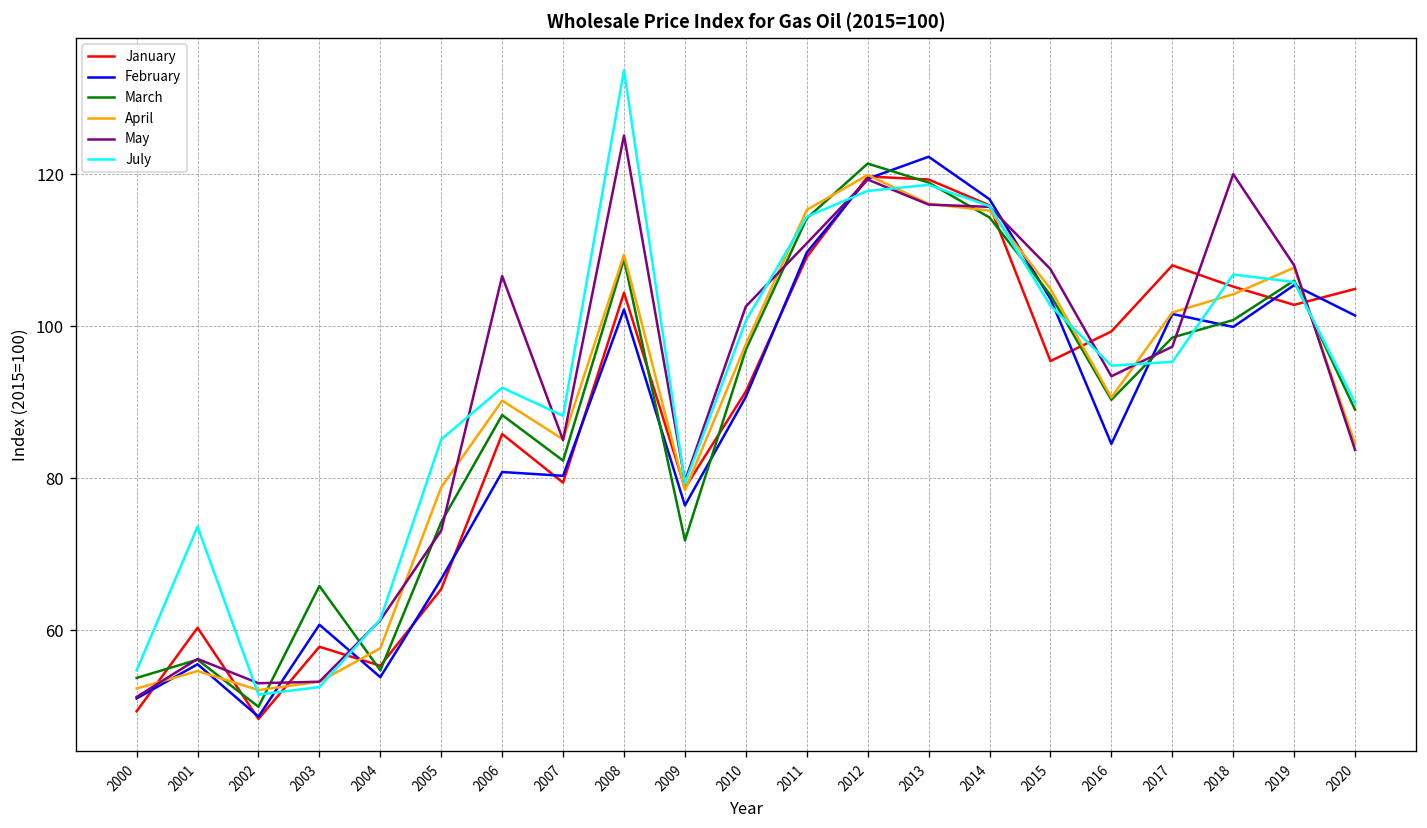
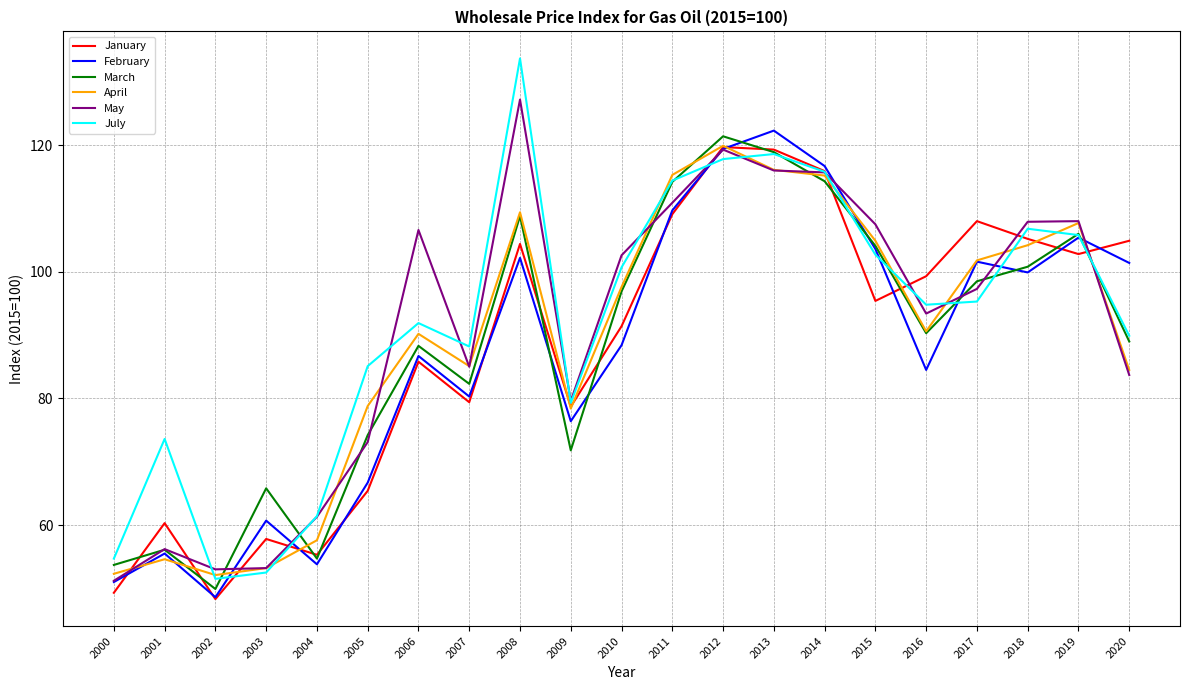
  {
    "January": {
      "2000": 49,
      "2001": 60,
      "2003": 58,
      "2004": 55,
      "2005": 65,
      "2006": 86,
      "2007": 79,
      "2008": 104,
      "2010": 91,
      "2011": 109,
      "2015": 95,
      "2016": 99,
      "2017": 108,
      "2018": 105,
      "2019": 103,
      "2020": 105
    },
    "February": {
      "2001": 56,
      "2003": 61,
      "2004": 54,
      "2005": 67,
-     "2006": 81,
+     "2006": 87,
      "2007": 80,
      "2008": 102,
      "2009": 76,
-     "2010": 91,
+     "2010": 88,
      "2011": 110,
      "2013": 122,
      "2014": 117,
      "2015": 104,
      "2016": 85,
      "2018": 100,
      "2020": 101
    },
    "March": {
      "2000": 54,
      "2002": 50,
      "2003": 66,
      "2004": 55,
      "2005": 74,
      "2006": 88,
      "2007": 82,
      "2008": 109,
      "2009": 72,
      "2010": 97,
      "2012": 121,
      "2014": 114,
      "2015": 104,
      "2017": 99,
      "2018": 101,
      "2020": 89
    },
    "April": {
      "2000": 52,
      "2001": 55,
      "2002": 52,
      "2004": 58,
      "2005": 79,
      "2006": 90,
      "2008": 109,
      "2010": 98,
      "2011": 115,
      "2014": 115,
      "2015": 105,
      "2018": 104,
      "2020": 85
    },
    "May": {
      "2002": 53,
      "2005": 73,
      "2006": 107,
-     "2008": 125,
+     "2008": 127,
      "2010": 103,
      "2011": 111,
      "2015": 108,
      "2016": 93,
      "2017": 97,
-     "2018": 120,
+     "2018": 108,
      "2020": 84
    },
    "July": {
      "2000": 55,
      "2001": 74,
      "2002": 52,
      "2003": 53,
      "2005": 85,
      "2006": 92,
      "2007": 88,
      "2008": 134,
      "2010": 101,
      "2012": 118,
      "2015": 103,
      "2016": 95,
      "2017": 95,
      "2018": 107,
      "2020": 90
    }
  }
